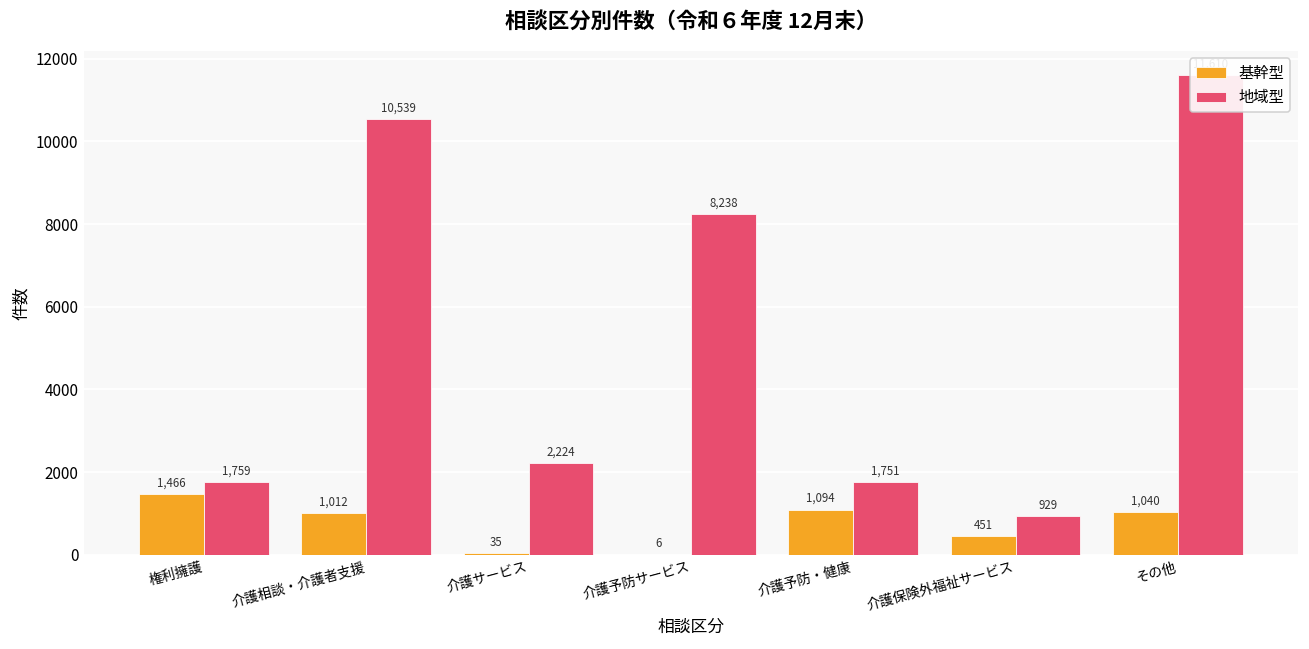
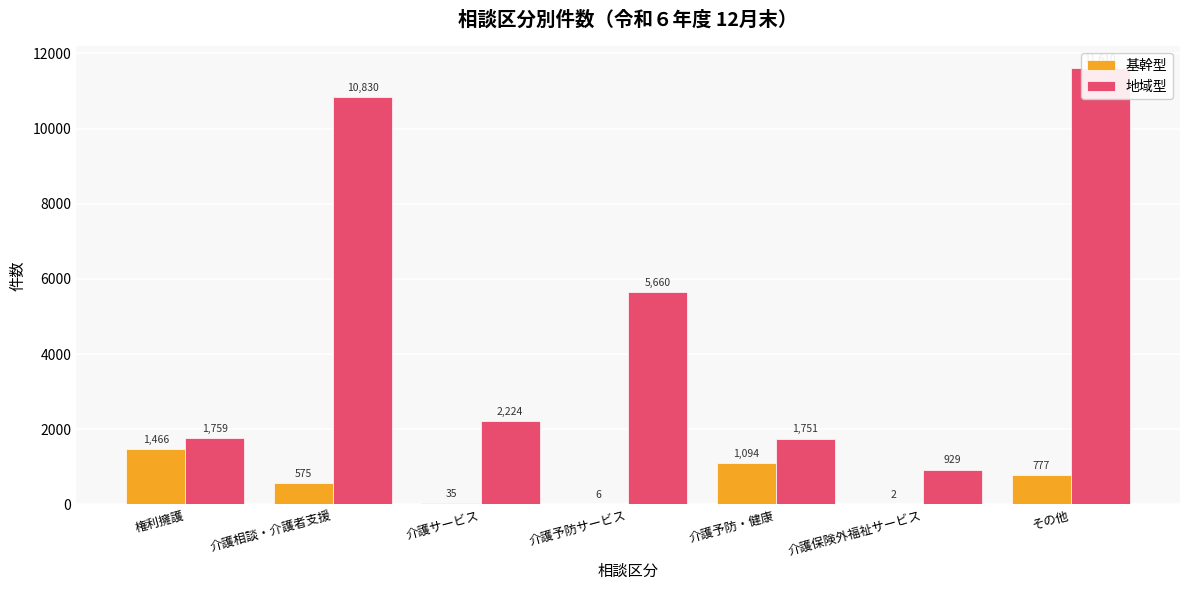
  {
    "基幹型": {
      "権利擁護": "1,466",
-     "介護相談・介護者支援": "1,012",
+     "介護相談・介護者支援": "575",
      "介護サービス": "35",
      "介護予防サービス": "6",
      "介護予防・健康": "1,094",
-     "介護保険外福祉サービス": "451",
-     "その他": "1,040"
+     "介護保険外福祉サービス": "2",
+     "その他": "777"
    },
    "地域型": {
      "権利擁護": "1,759",
-     "介護相談・介護者支援": "10,539",
+     "介護相談・介護者支援": "10,830",
      "介護サービス": "2,224",
-     "介護予防サービス": "8,238",
+     "介護予防サービス": "5,660",
      "介護予防・健康": "1,751",
      "介護保険外福祉サービス": "929"
    }
  }
